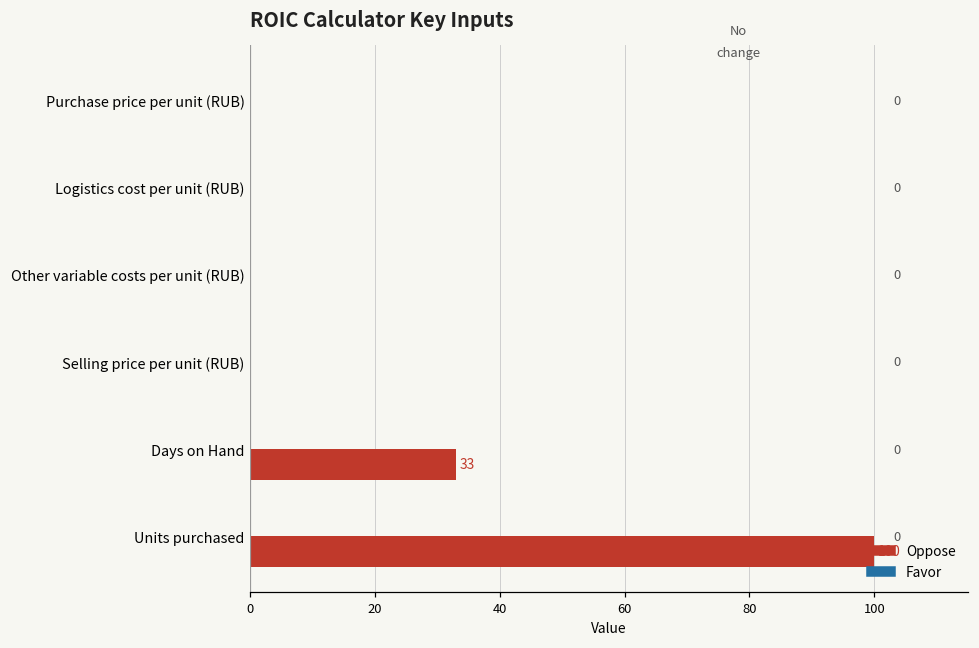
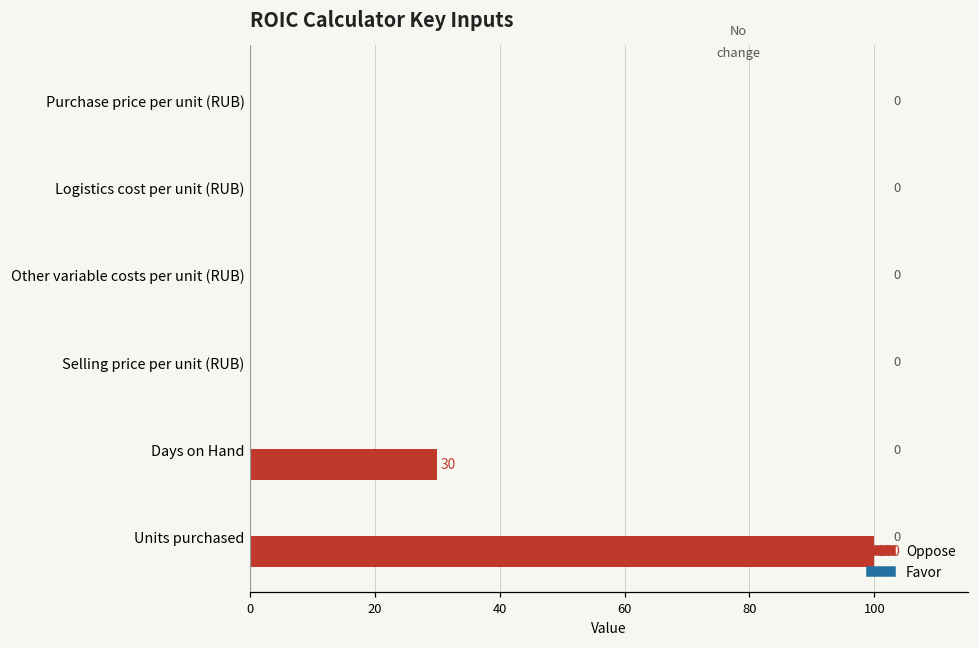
  {
    "Oppose": {
-     "Days on Hand": 33
+     "Days on Hand": 30
    },
    "Favor": {
      "Purchase price per unit (RUB)": 0,
      "Logistics cost per unit (RUB)": 0,
      "Other variable costs per unit (RUB)": 0,
      "Selling price per unit (RUB)": 0,
      "Days on Hand": 0,
      "Units purchased": 0
    }
  }
